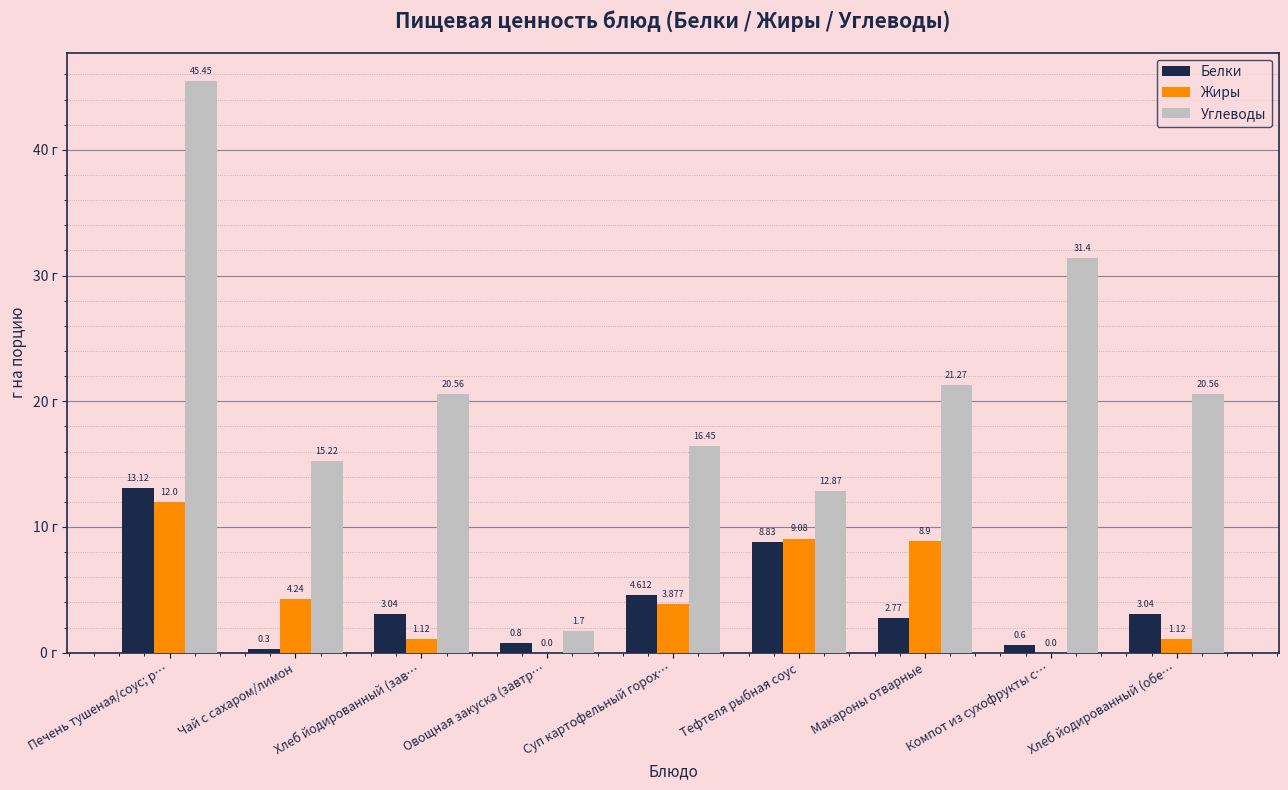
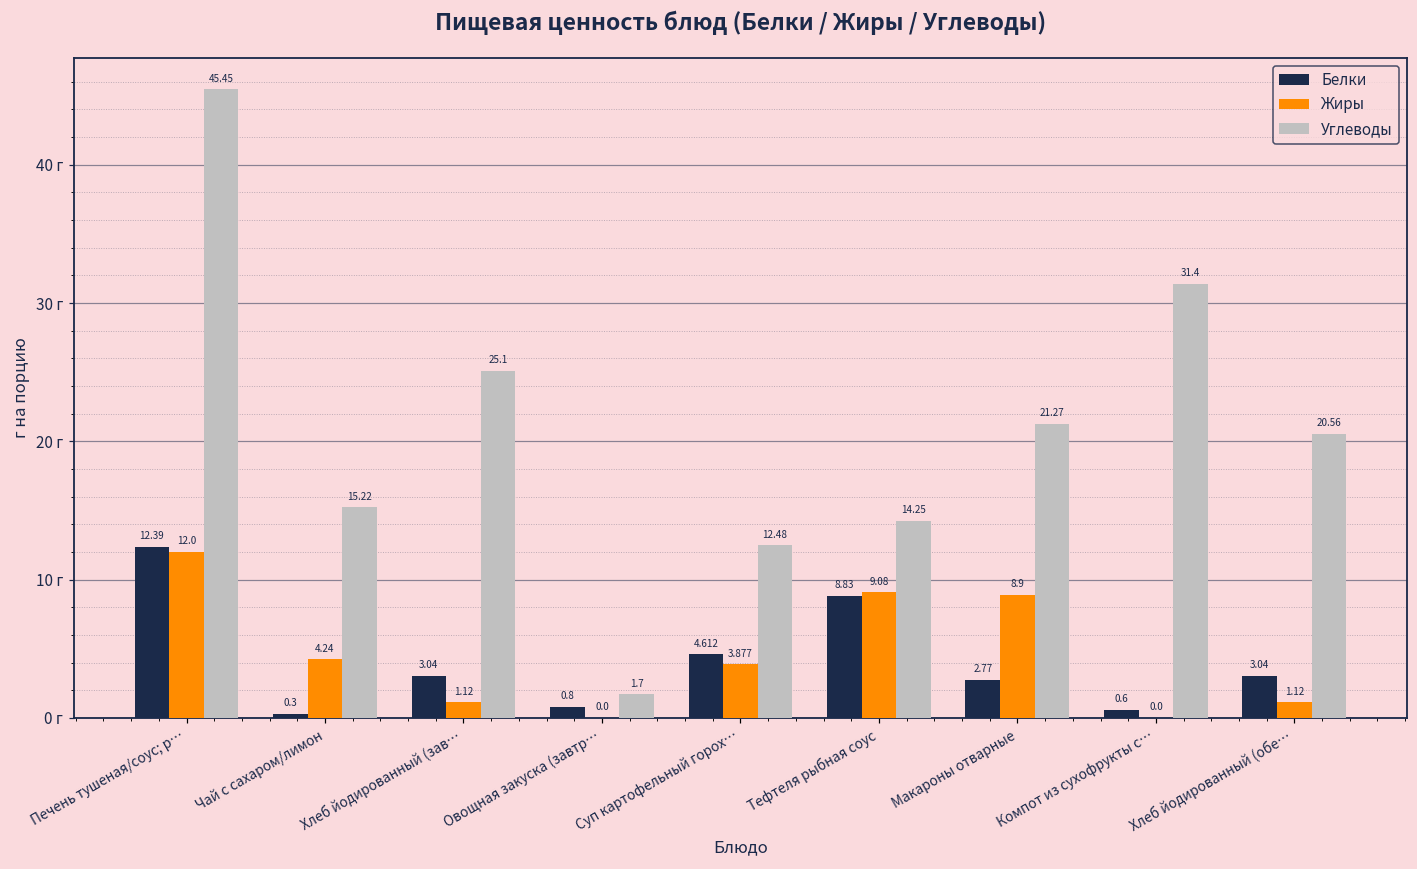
  {
    "Белки": {
-     "Печень тушеная/соус; р…": 13.12,
+     "Печень тушеная/соус; р…": 12.39,
      "Чай с сахаром/лимон": 0.3,
      "Хлеб йодированный (зав…": 3.04,
      "Овощная закуска (завтр…": 0.8,
      "Суп картофельный горох…": 4.612,
      "Тефтеля рыбная соус": 8.83,
      "Макароны отварные": 2.77,
      "Компот из сухофрукты с…": 0.6,
      "Хлеб йодированный (обе…": 3.04
    },
    "Жиры": {
      "Печень тушеная/соус; р…": 12.0,
      "Чай с сахаром/лимон": 4.24,
      "Хлеб йодированный (зав…": 1.12,
      "Овощная закуска (завтр…": 0.0,
      "Суп картофельный горох…": 3.877,
      "Тефтеля рыбная соус": 9.08,
      "Макароны отварные": 8.9,
      "Компот из сухофрукты с…": 0.0,
      "Хлеб йодированный (обе…": 1.12
    },
    "Углеводы": {
      "Печень тушеная/соус; р…": 45.45,
      "Чай с сахаром/лимон": 15.22,
-     "Хлеб йодированный (зав…": 20.56,
+     "Хлеб йодированный (зав…": 25.1,
      "Овощная закуска (завтр…": 1.7,
-     "Суп картофельный горох…": 16.45,
-     "Тефтеля рыбная соус": 12.87,
+     "Суп картофельный горох…": 12.48,
+     "Тефтеля рыбная соус": 14.25,
      "Макароны отварные": 21.27,
      "Компот из сухофрукты с…": 31.4,
      "Хлеб йодированный (обе…": 20.56
    }
  }
